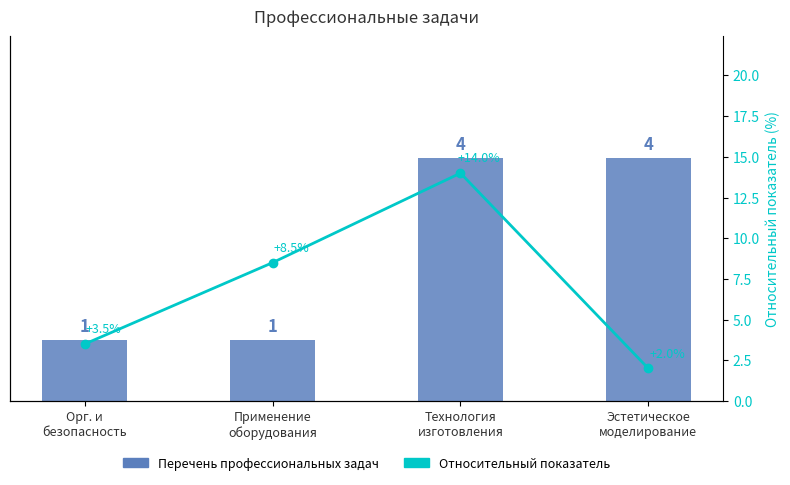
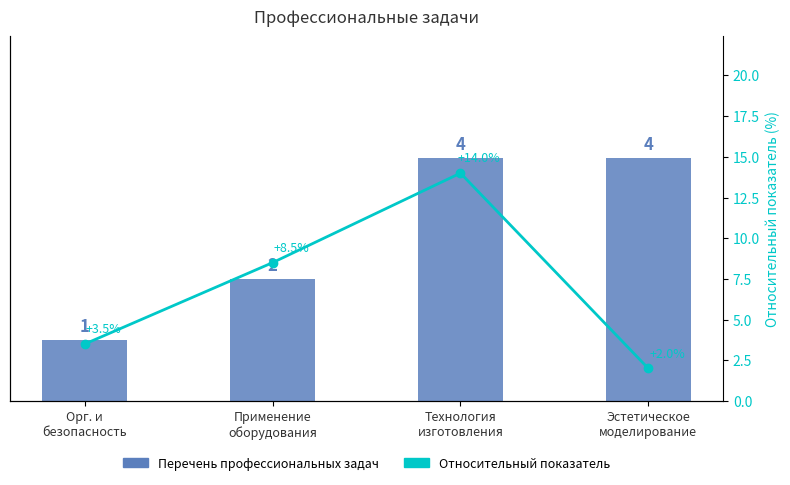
  {
    "Перечень профессиональных задач": {
-     "Применение оборудования": "1",
+     "Применение оборудования": "2",
      "Технология изготовления": "4",
      "Эстетическое моделирование": "4"
    },
    "Относительный показатель": {
      "Орг. и безопасность": "+3.5%",
      "Применение оборудования": "+8.5%",
      "Технология изготовления": "+14.0%",
      "Эстетическое моделирование": "+2.0%"
    }
  }
